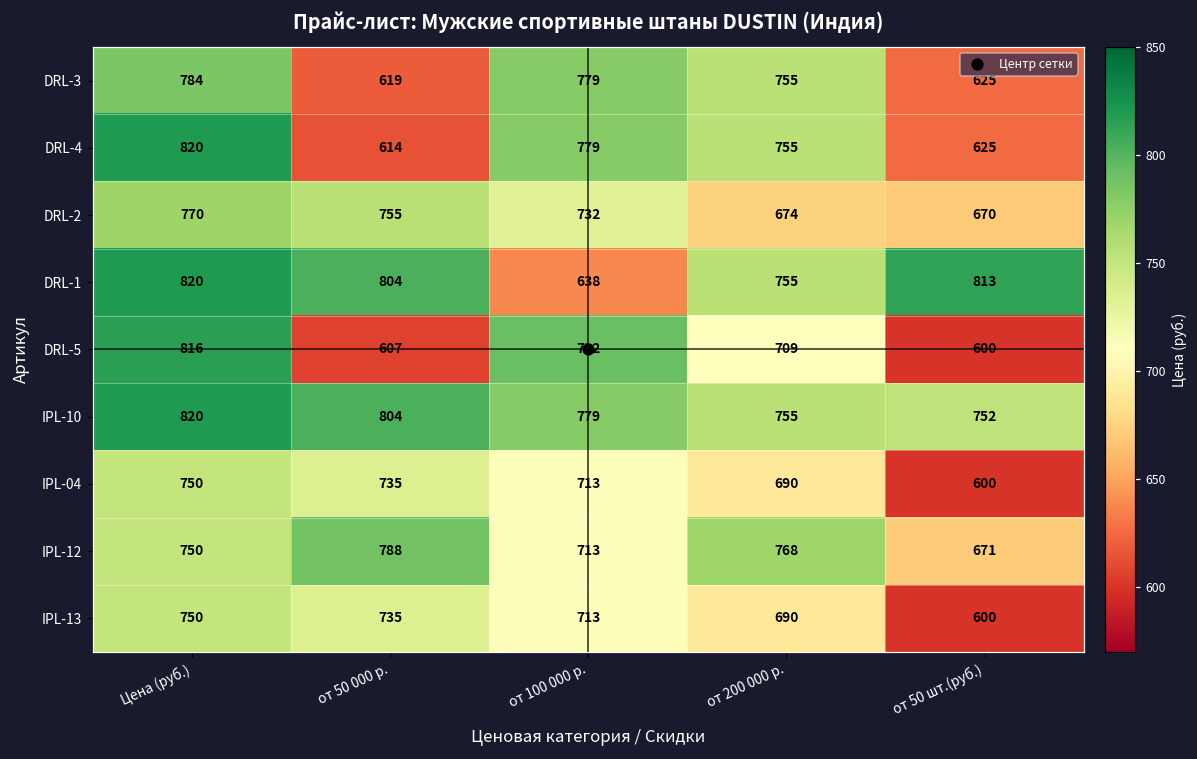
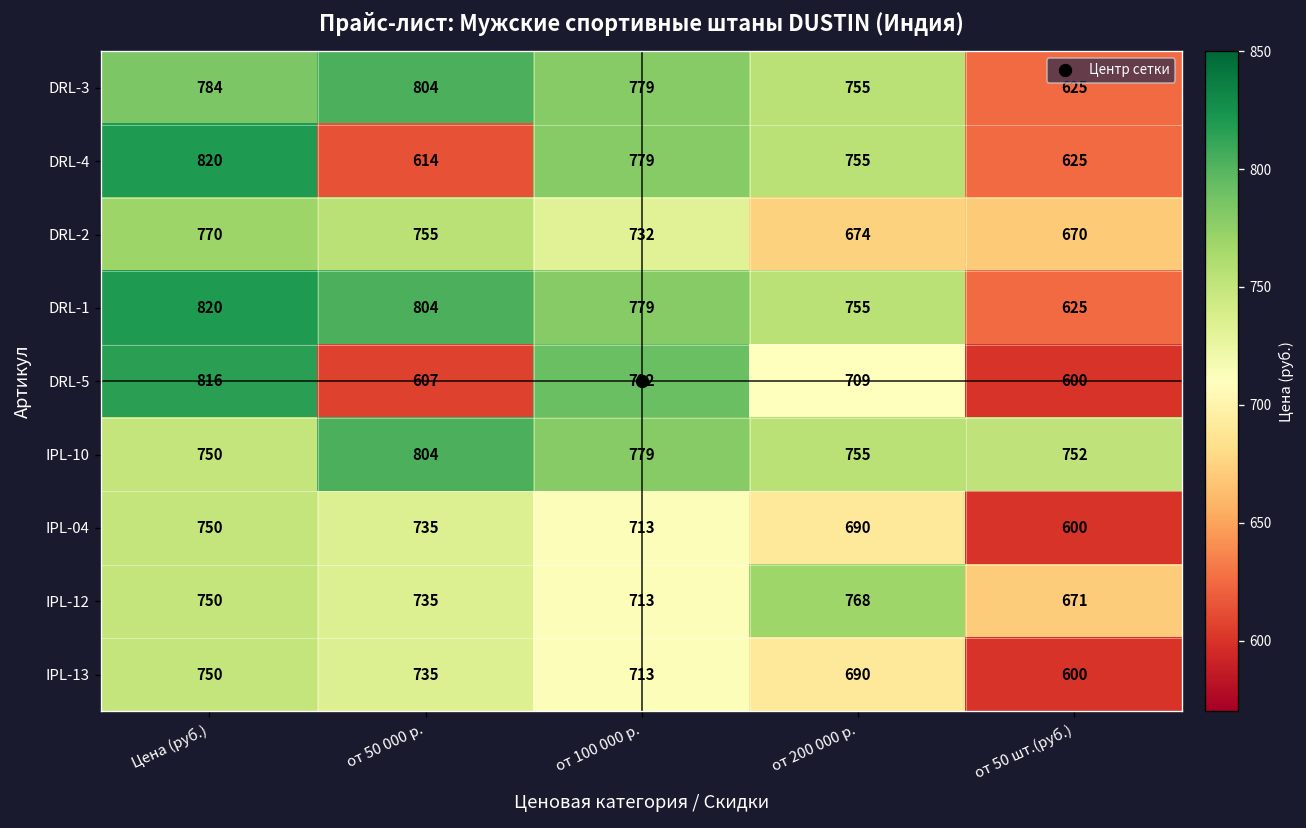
  {
    "DRL-3": {
      "Цена (руб.)": 784,
-     "от 50 000 р.": 619,
+     "от 50 000 р.": 804,
      "от 100 000 р.": 779,
      "от 200 000 р.": 755
    },
    "DRL-4": {
      "Цена (руб.)": 820,
      "от 50 000 р.": 614,
      "от 100 000 р.": 779,
      "от 200 000 р.": 755,
      "от 50 шт.(руб.)": 625
    },
    "DRL-2": {
      "Цена (руб.)": 770,
      "от 50 000 р.": 755,
      "от 100 000 р.": 732,
      "от 200 000 р.": 674,
      "от 50 шт.(руб.)": 670
    },
    "DRL-1": {
      "Цена (руб.)": 820,
      "от 50 000 р.": 804,
-     "от 100 000 р.": 638,
+     "от 100 000 р.": 779,
      "от 200 000 р.": 755,
-     "от 50 шт.(руб.)": 813
+     "от 50 шт.(руб.)": 625
    },
    "DRL-5": {
      "Цена (руб.)": 816,
      "от 50 000 р.": 607,
      "от 200 000 р.": 709,
      "от 50 шт.(руб.)": 600
    },
    "IPL-10": {
-     "Цена (руб.)": 820,
+     "Цена (руб.)": 750,
      "от 50 000 р.": 804,
      "от 100 000 р.": 779,
      "от 200 000 р.": 755,
      "от 50 шт.(руб.)": 752
    },
    "IPL-04": {
      "Цена (руб.)": 750,
      "от 50 000 р.": 735,
      "от 100 000 р.": 713,
      "от 200 000 р.": 690,
      "от 50 шт.(руб.)": 600
    },
    "IPL-12": {
      "Цена (руб.)": 750,
-     "от 50 000 р.": 788,
+     "от 50 000 р.": 735,
      "от 100 000 р.": 713,
      "от 200 000 р.": 768,
      "от 50 шт.(руб.)": 671
    },
    "IPL-13": {
      "Цена (руб.)": 750,
      "от 50 000 р.": 735,
      "от 100 000 р.": 713,
      "от 200 000 р.": 690,
      "от 50 шт.(руб.)": 600
    }
  }
